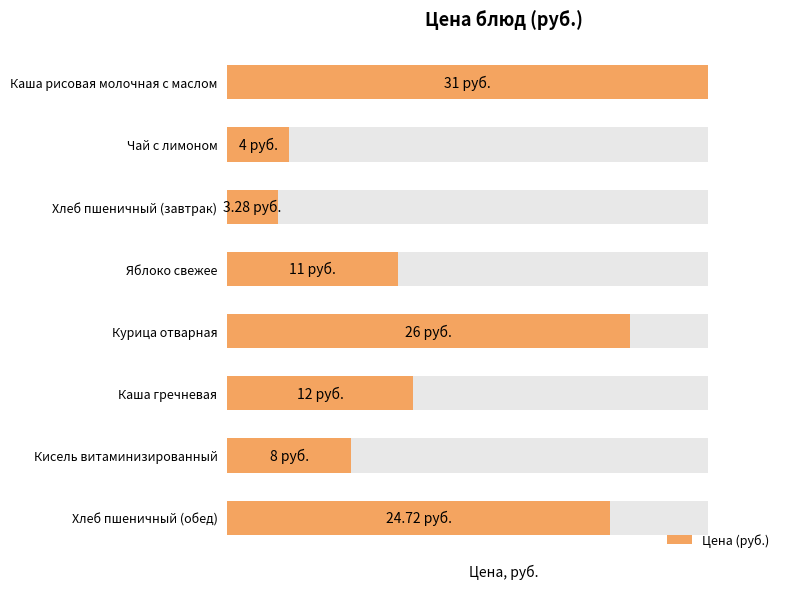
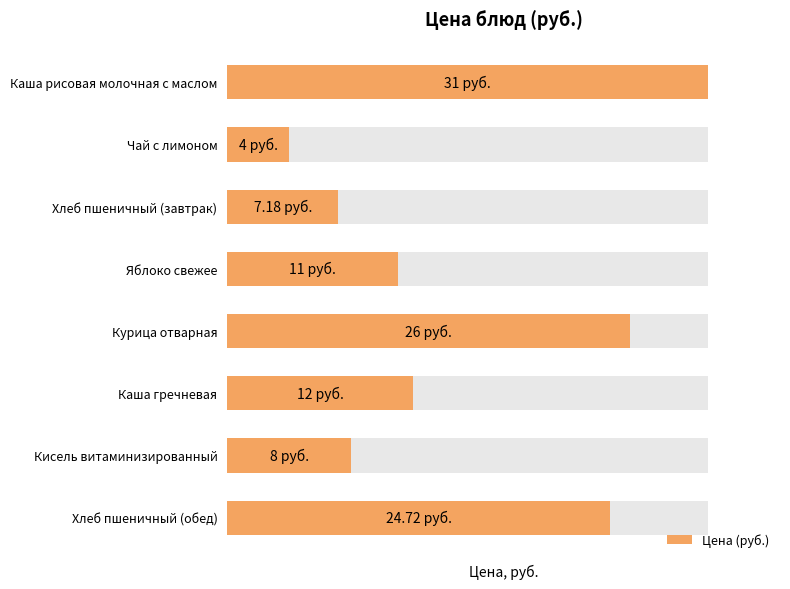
  {
    "Цена (руб.)": {
      "Каша рисовая молочная с маслом": 31,
-     "Хлеб пшеничный (завтрак)": 3.28
+     "Хлеб пшеничный (завтрак)": 7.18
    }
  }
